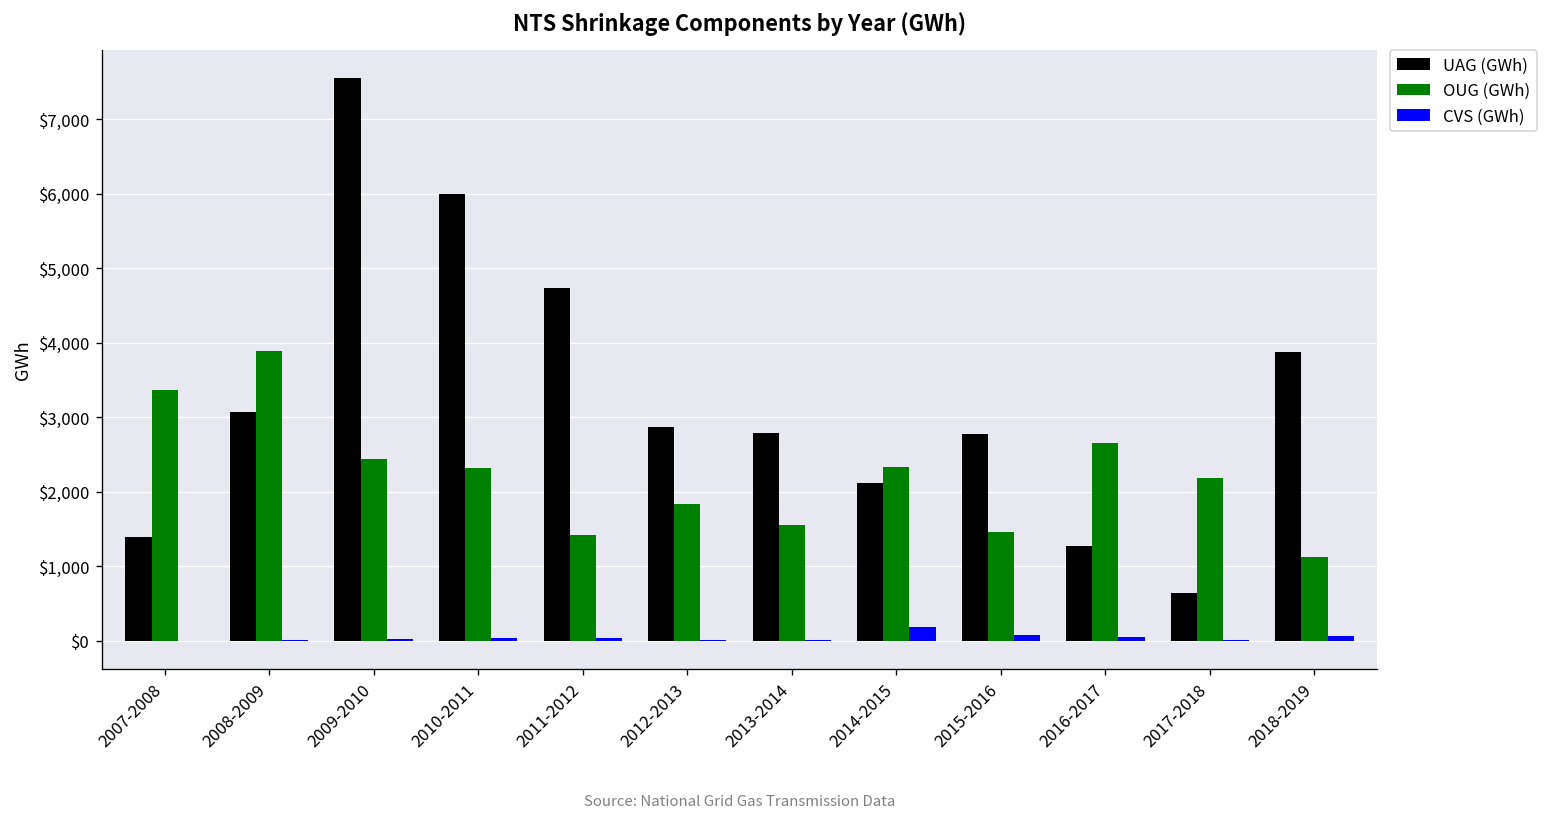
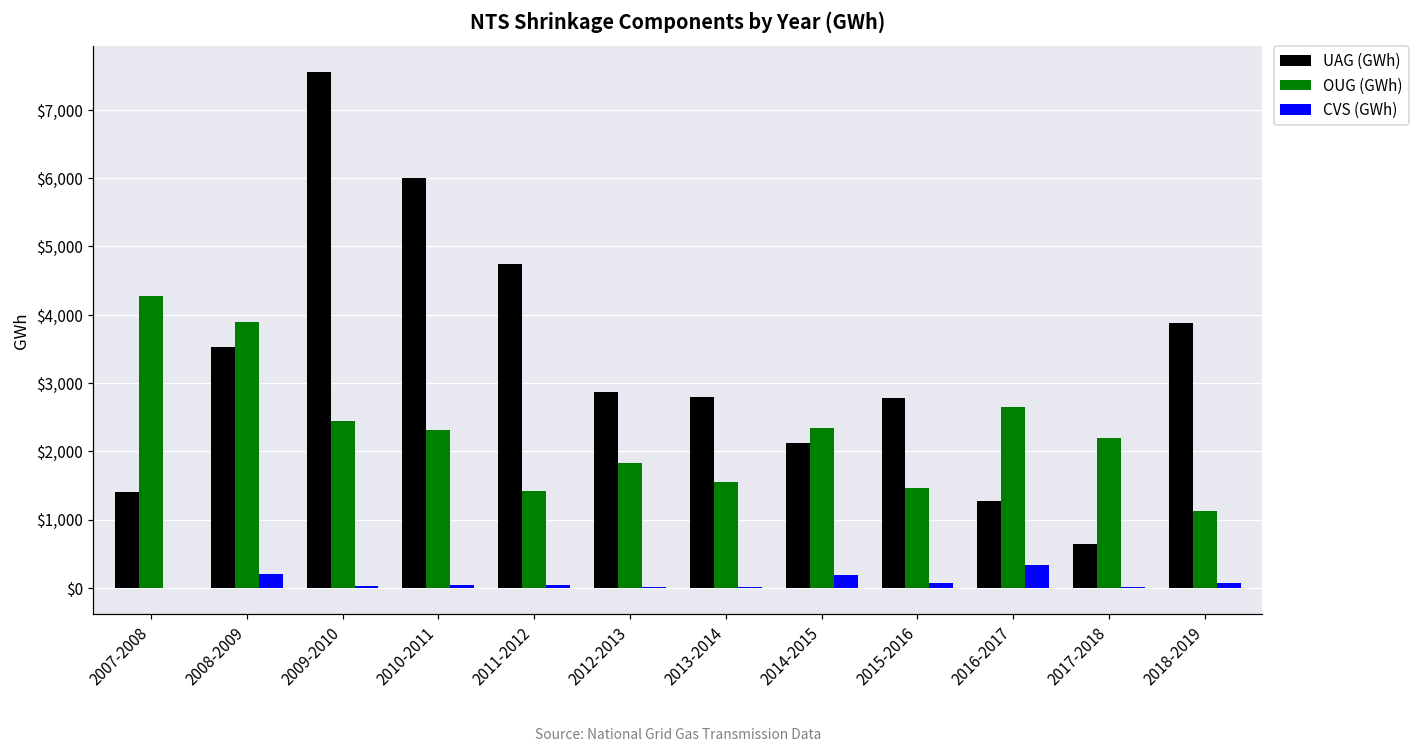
  {
    "UAG (GWh)": {
      "2007-2008": "$1,400",
-     "2008-2009": "$3,100",
+     "2008-2009": "$3,500",
      "2009-2010": "$7,600",
      "2010-2011": "$6,000",
      "2011-2012": "$4,700",
      "2012-2013": "$2,900",
      "2013-2014": "$2,800",
      "2014-2015": "$2,100",
      "2015-2016": "$2,800",
      "2016-2017": "$1,300",
      "2017-2018": "$600",
      "2018-2019": "$3,900"
    },
    "OUG (GWh)": {
-     "2007-2008": "$3,400",
+     "2007-2008": "$4,300",
      "2008-2009": "$3,900",
      "2009-2010": "$2,400",
      "2010-2011": "$2,300",
      "2011-2012": "$1,400",
      "2012-2013": "$1,800",
      "2013-2014": "$1,500",
      "2014-2015": "$2,300",
      "2015-2016": "$1,500",
      "2016-2017": "$2,600",
      "2017-2018": "$2,200",
      "2018-2019": "$1,100"
    },
    "CVS (GWh)": {
-     "2008-2009": "$0",
+     "2008-2009": "$200",
      "2010-2011": "$0",
      "2011-2012": "$0",
      "2014-2015": "$200",
      "2015-2016": "$100",
-     "2016-2017": "$100",
+     "2016-2017": "$300",
      "2018-2019": "$100"
    }
  }
